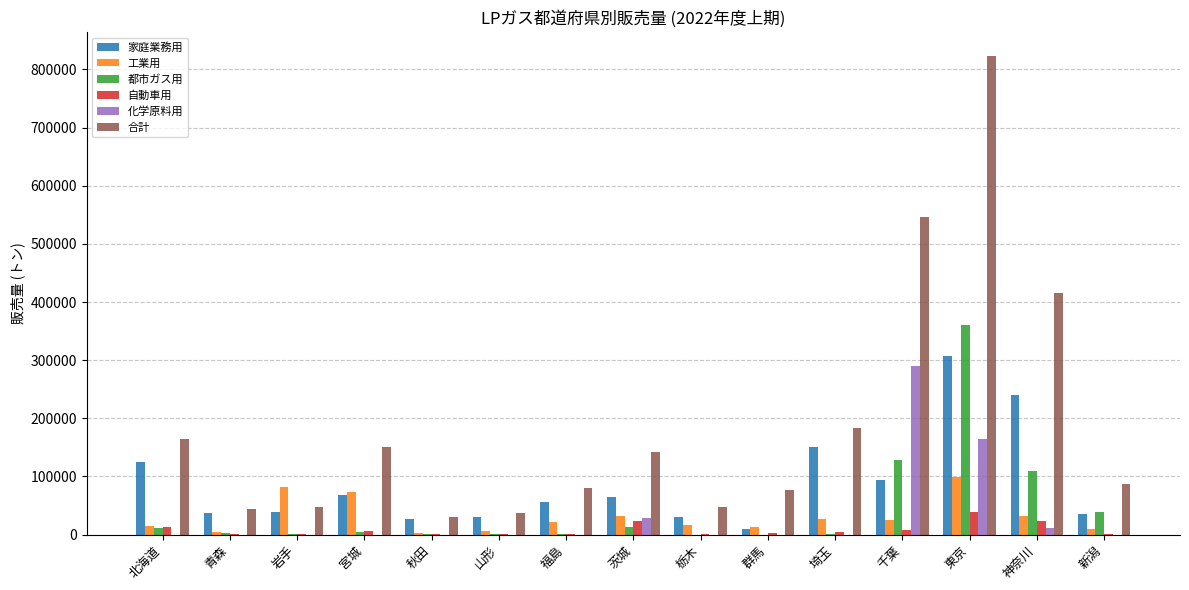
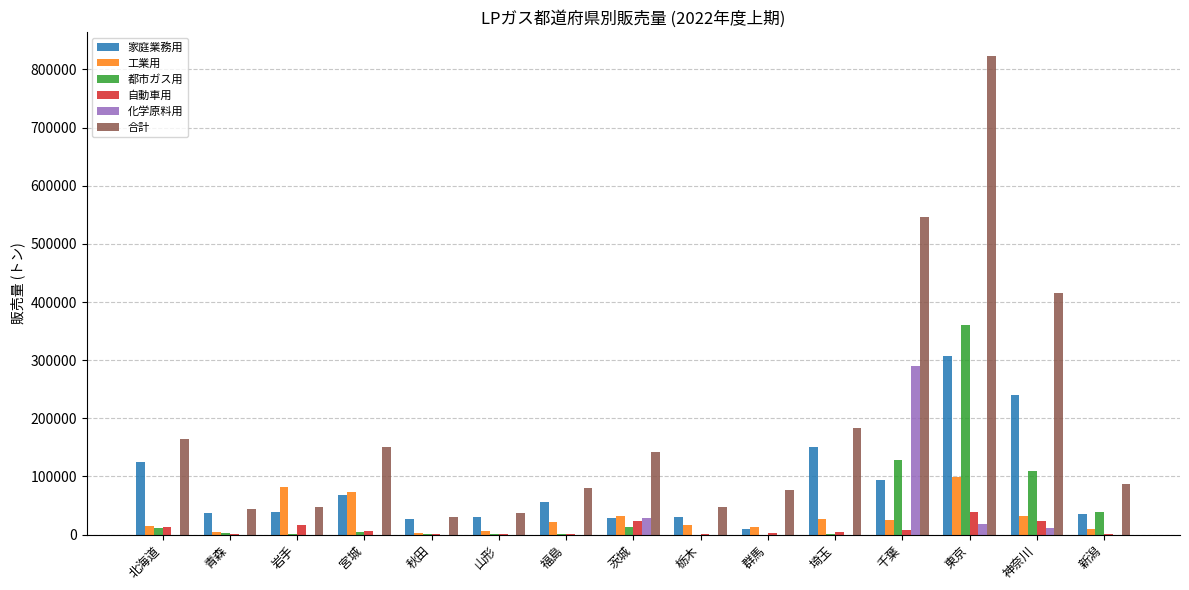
  {
    "家庭業務用": {
      "北海道": 120000,
      "青森": 40000,
      "岩手": 40000,
      "宮城": 70000,
      "秋田": 30000,
      "山形": 30000,
      "福島": 60000,
-     "茨城": 70000,
+     "茨城": 30000,
      "栃木": 30000,
      "群馬": 10000,
      "埼玉": 150000,
      "千葉": 90000,
      "東京": 310000,
      "神奈川": 240000,
      "新潟": 40000
    },
    "工業用": {
      "北海道": 20000,
      "岩手": 80000,
      "宮城": 70000,
      "山形": 10000,
      "福島": 20000,
      "茨城": 30000,
      "栃木": 20000,
      "群馬": 10000,
      "埼玉": 30000,
      "千葉": 30000,
      "東京": 100000,
      "神奈川": 30000,
      "新潟": 10000
    },
    "都市ガス用": {
      "北海道": 10000,
      "茨城": 10000,
      "千葉": 130000,
      "東京": 360000,
      "神奈川": 110000,
      "新潟": 40000
    },
    "自動車用": {
      "北海道": 10000,
-     "岩手": 0,
+     "岩手": 20000,
      "宮城": 10000,
      "茨城": 20000,
      "埼玉": 0,
      "千葉": 10000,
      "東京": 40000,
      "神奈川": 20000
    },
    "化学原料用": {
      "北海道": 0,
      "青森": 0,
      "岩手": 0,
      "宮城": 0,
      "秋田": 0,
      "山形": 0,
      "福島": 0,
      "茨城": 30000,
      "栃木": 0,
      "群馬": 0,
      "埼玉": 0,
      "千葉": 290000,
-     "東京": 160000,
+     "東京": 20000,
      "神奈川": 10000,
      "新潟": 0
    },
    "合計": {
      "北海道": 160000,
      "青森": 40000,
      "岩手": 50000,
      "宮城": 150000,
      "秋田": 30000,
      "山形": 40000,
      "福島": 80000,
      "茨城": 140000,
      "栃木": 50000,
      "群馬": 80000,
      "埼玉": 180000,
      "千葉": 550000,
      "東京": 820000,
      "神奈川": 420000,
      "新潟": 90000
    }
  }
